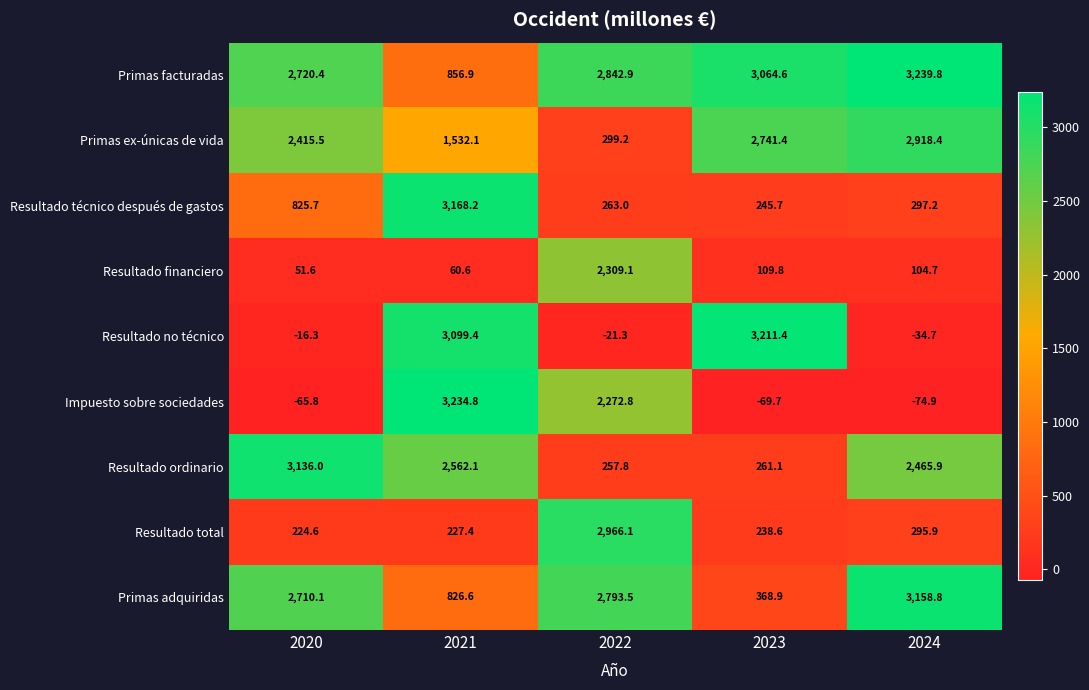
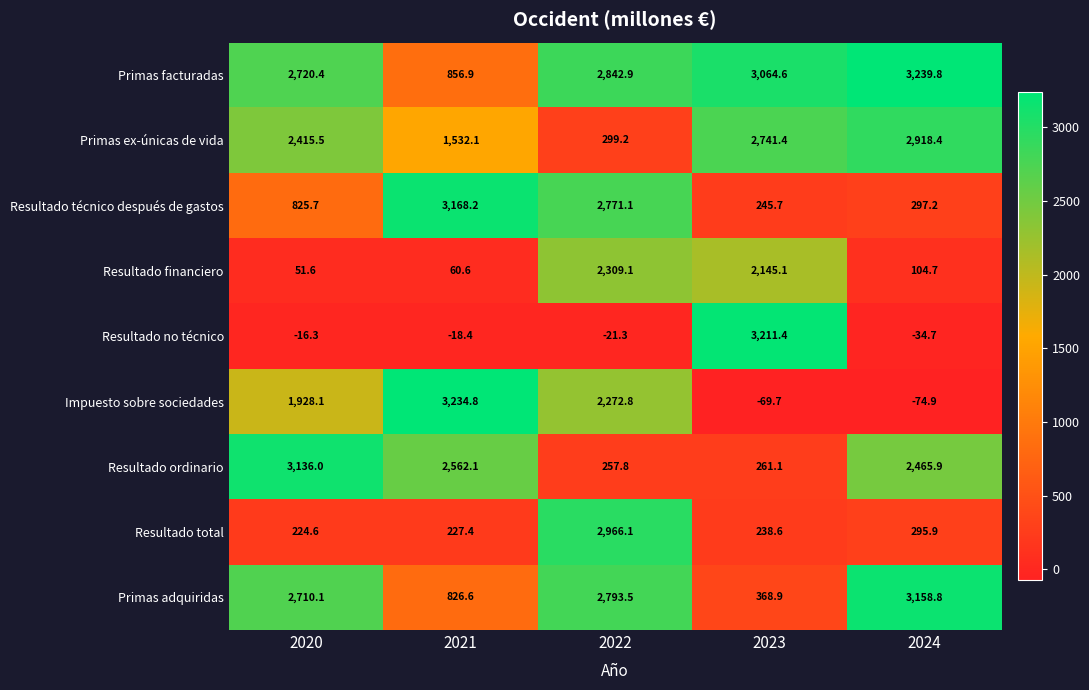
  {
    "Primas facturadas": {
      "2020": "2,720.4",
      "2021": "856.9",
      "2022": "2,842.9",
      "2023": "3,064.6",
      "2024": "3,239.8"
    },
    "Primas ex-únicas de vida": {
      "2020": "2,415.5",
      "2021": "1,532.1",
      "2022": "299.2",
      "2023": "2,741.4",
      "2024": "2,918.4"
    },
    "Resultado técnico después de gastos": {
      "2020": "825.7",
      "2021": "3,168.2",
-     "2022": "263.0",
+     "2022": "2,771.1",
      "2023": "245.7",
      "2024": "297.2"
    },
    "Resultado financiero": {
      "2020": "51.6",
      "2021": "60.6",
      "2022": "2,309.1",
-     "2023": "109.8",
+     "2023": "2,145.1",
      "2024": "104.7"
    },
    "Resultado no técnico": {
      "2020": "-16.3",
-     "2021": "3,099.4",
+     "2021": "-18.4",
      "2022": "-21.3",
      "2023": "3,211.4",
      "2024": "-34.7"
    },
    "Impuesto sobre sociedades": {
-     "2020": "-65.8",
+     "2020": "1,928.1",
      "2021": "3,234.8",
      "2022": "2,272.8",
      "2023": "-69.7",
      "2024": "-74.9"
    },
    "Resultado ordinario": {
      "2020": "3,136.0",
      "2021": "2,562.1",
      "2022": "257.8",
      "2023": "261.1",
      "2024": "2,465.9"
    },
    "Resultado total": {
      "2020": "224.6",
      "2021": "227.4",
      "2022": "2,966.1",
      "2023": "238.6",
      "2024": "295.9"
    },
    "Primas adquiridas": {
      "2020": "2,710.1",
      "2021": "826.6",
      "2022": "2,793.5",
      "2023": "368.9",
      "2024": "3,158.8"
    }
  }
